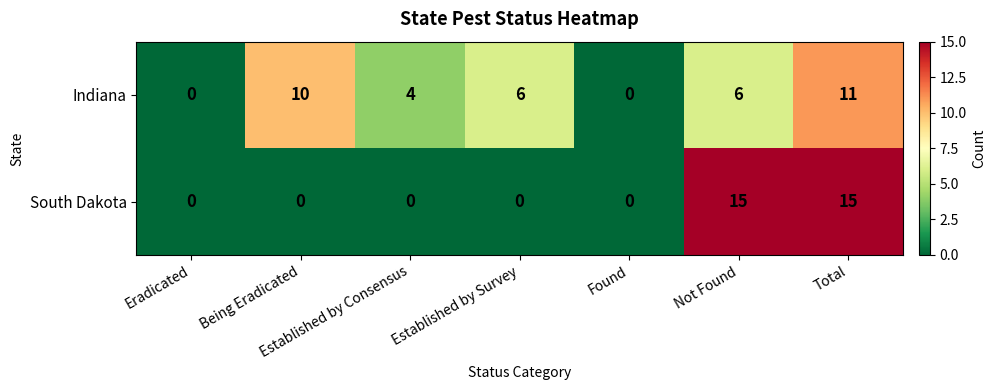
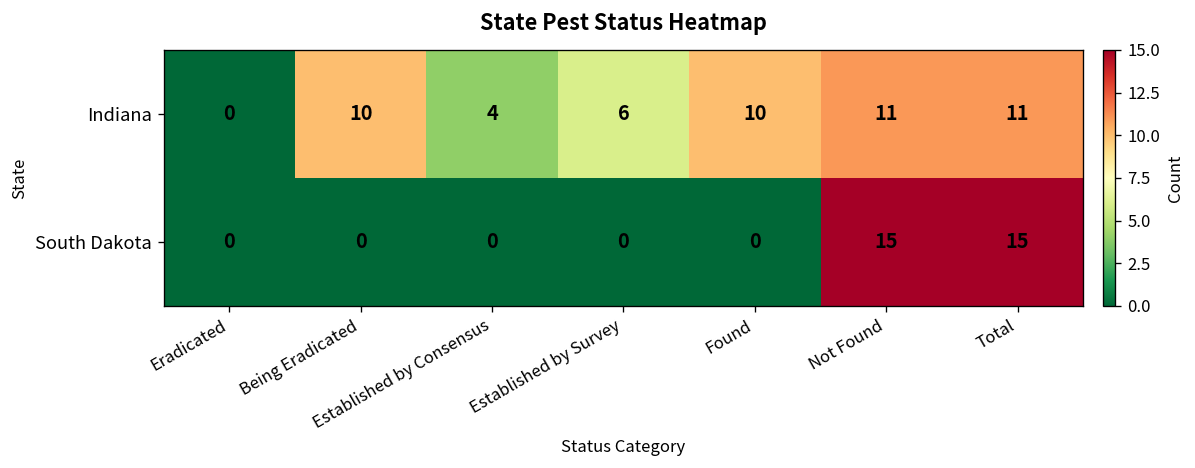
  {
    "Indiana": {
      "Eradicated": 0,
      "Being Eradicated": 10,
      "Established by Consensus": 4,
      "Established by Survey": 6,
-     "Found": 0,
-     "Not Found": 6,
+     "Found": 10,
+     "Not Found": 11,
      "Total": 11
    },
    "South Dakota": {
      "Eradicated": 0,
      "Being Eradicated": 0,
      "Established by Consensus": 0,
      "Established by Survey": 0,
      "Found": 0,
      "Not Found": 15,
      "Total": 15
    }
  }
